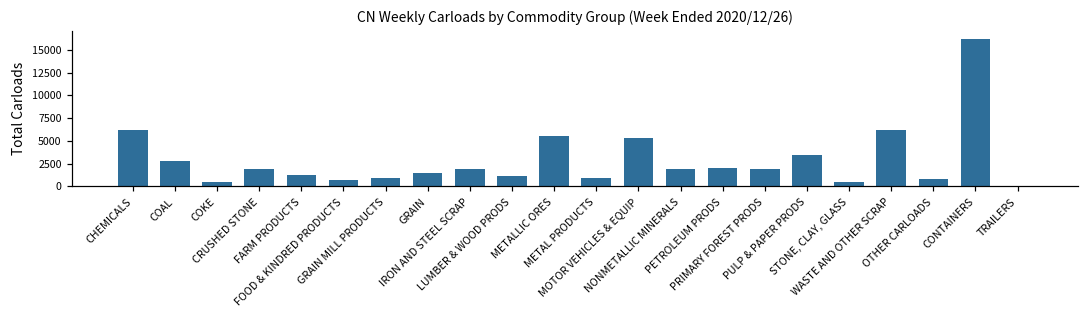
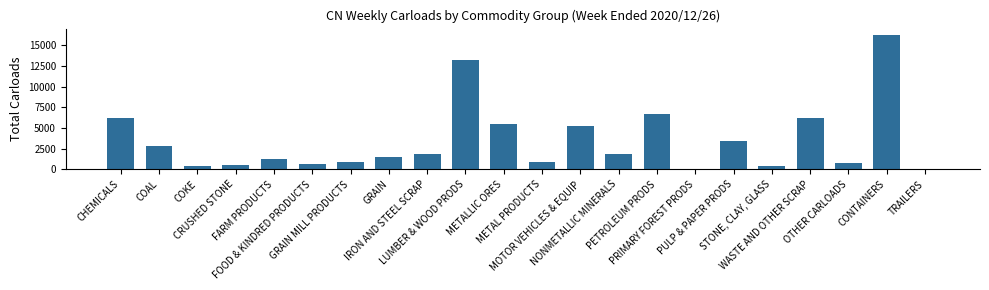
  {
    "CHEMICALS": 6000,
    "COAL": 3000,
    "COKE": 0,
-   "CRUSHED STONE": 2000,
+   "CRUSHED STONE": 1000,
    "FARM PRODUCTS": 1000,
    "FOOD & KINDRED PRODUCTS": 1000,
    "GRAIN MILL PRODUCTS": 1000,
    "GRAIN": 1000,
    "IRON AND STEEL SCRAP": 2000,
-   "LUMBER & WOOD PRODS": 1000,
+   "LUMBER & WOOD PRODS": 13000,
    "METALLIC ORES": 5000,
    "METAL PRODUCTS": 1000,
    "MOTOR VEHICLES & EQUIP": 5000,
    "NONMETALLIC MINERALS": 2000,
-   "PETROLEUM PRODS": 2000,
-   "PRIMARY FOREST PRODS": 2000,
+   "PETROLEUM PRODS": 7000,
+   "PRIMARY FOREST PRODS": 0,
    "PULP & PAPER PRODS": 3000,
    "STONE, CLAY, GLASS": 0,
    "WASTE AND OTHER SCRAP": 6000,
    "OTHER CARLOADS": 1000,
    "CONTAINERS": 16000,
    "TRAILERS": 0
  }
